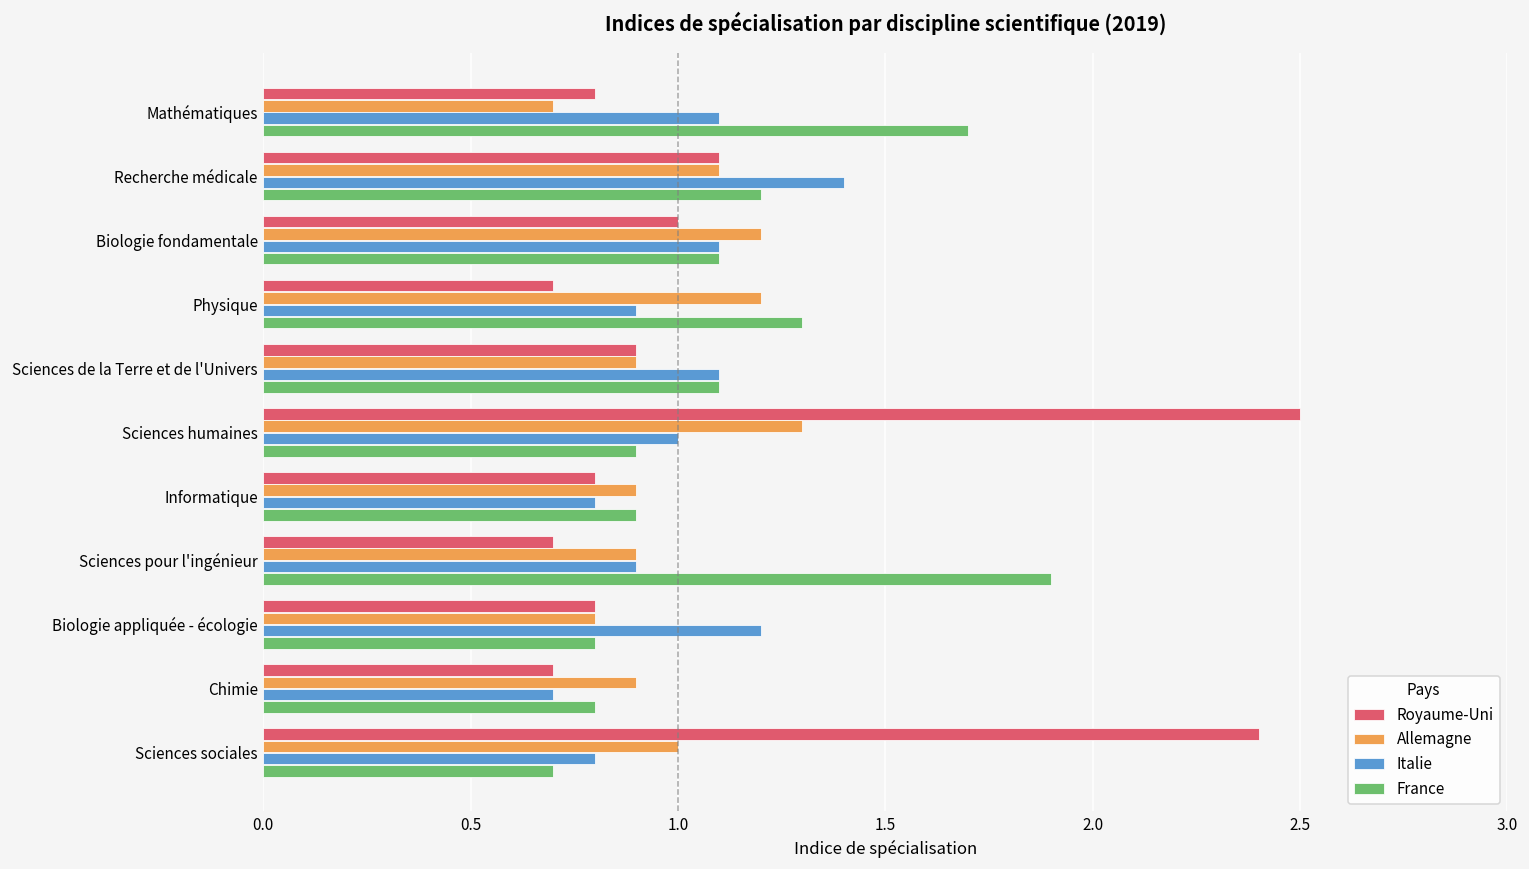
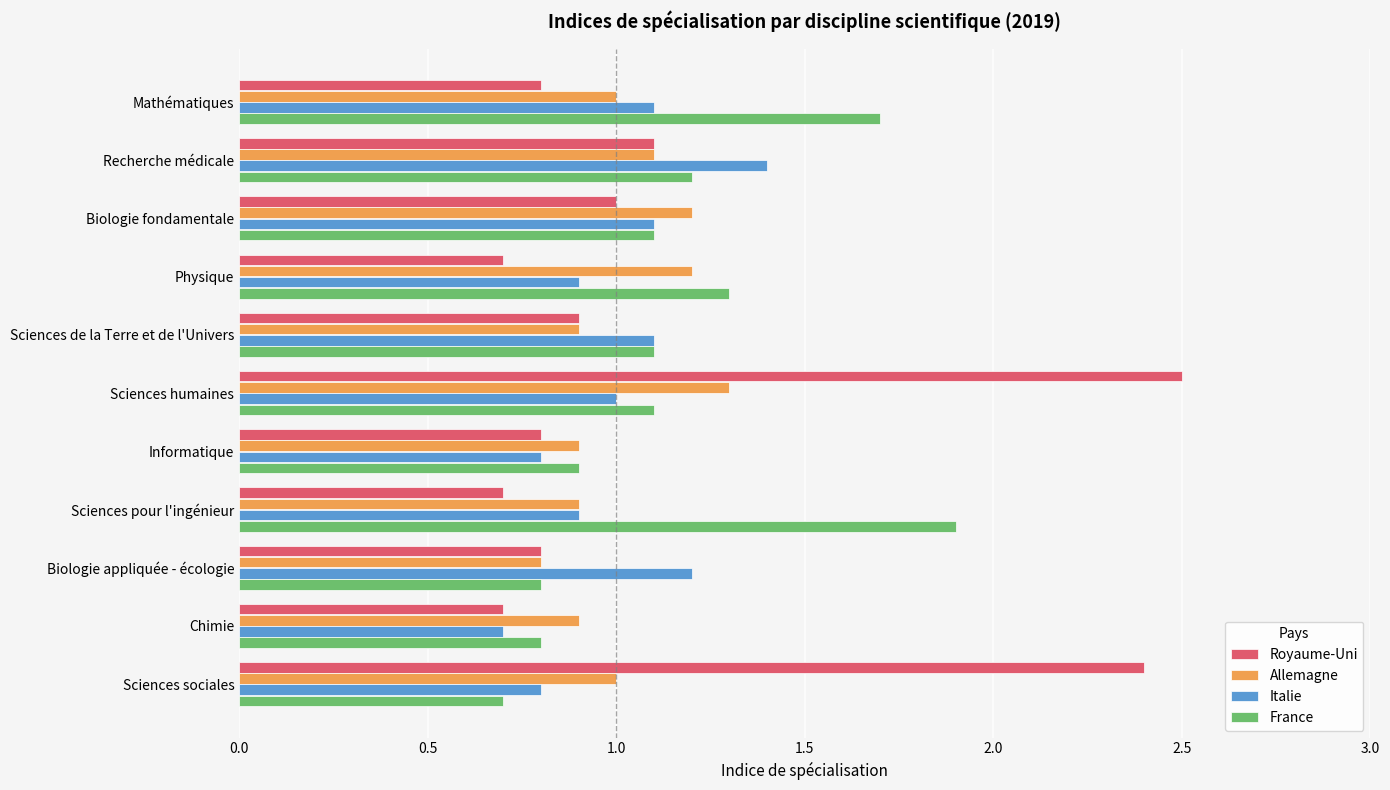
  {
    "Royaume-Uni": {
      "Mathématiques": 0.8,
      "Recherche médicale": 1.1,
      "Biologie fondamentale": 1.0,
      "Physique": 0.7,
      "Sciences de la Terre et de l'Univers": 0.9,
      "Sciences humaines": 2.5,
      "Informatique": 0.8,
      "Sciences pour l'ingénieur": 0.7,
      "Biologie appliquée - écologie": 0.8,
      "Chimie": 0.7,
      "Sciences sociales": 2.4
    },
    "Allemagne": {
-     "Mathématiques": 0.7,
+     "Mathématiques": 1.0,
      "Recherche médicale": 1.1,
      "Biologie fondamentale": 1.2,
      "Physique": 1.2,
      "Sciences de la Terre et de l'Univers": 0.9,
      "Sciences humaines": 1.3,
      "Informatique": 0.9,
      "Sciences pour l'ingénieur": 0.9,
      "Biologie appliquée - écologie": 0.8,
      "Chimie": 0.9,
      "Sciences sociales": 1.0
    },
    "Italie": {
      "Mathématiques": 1.1,
      "Recherche médicale": 1.4,
      "Biologie fondamentale": 1.1,
      "Physique": 0.9,
      "Sciences de la Terre et de l'Univers": 1.1,
      "Sciences humaines": 1.0,
      "Informatique": 0.8,
      "Sciences pour l'ingénieur": 0.9,
      "Biologie appliquée - écologie": 1.2,
      "Chimie": 0.7,
      "Sciences sociales": 0.8
    },
    "France": {
      "Mathématiques": 1.7,
      "Recherche médicale": 1.2,
      "Biologie fondamentale": 1.1,
      "Physique": 1.3,
      "Sciences de la Terre et de l'Univers": 1.1,
-     "Sciences humaines": 0.9,
+     "Sciences humaines": 1.1,
      "Informatique": 0.9,
      "Sciences pour l'ingénieur": 1.9,
      "Biologie appliquée - écologie": 0.8,
      "Chimie": 0.8,
      "Sciences sociales": 0.7
    }
  }
